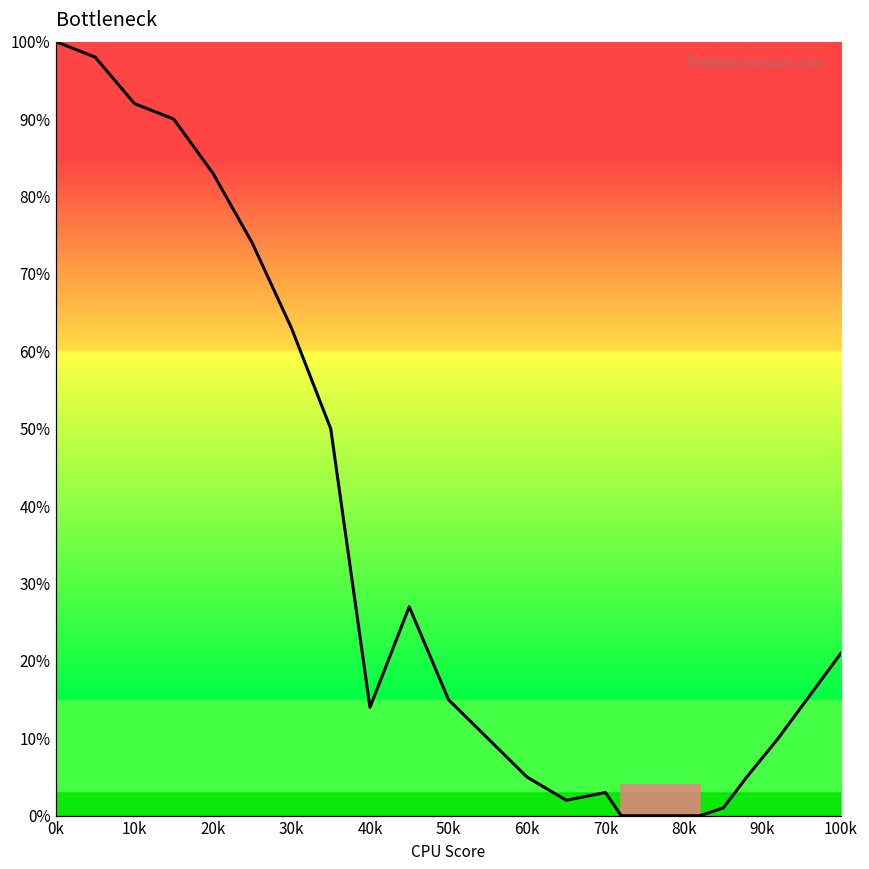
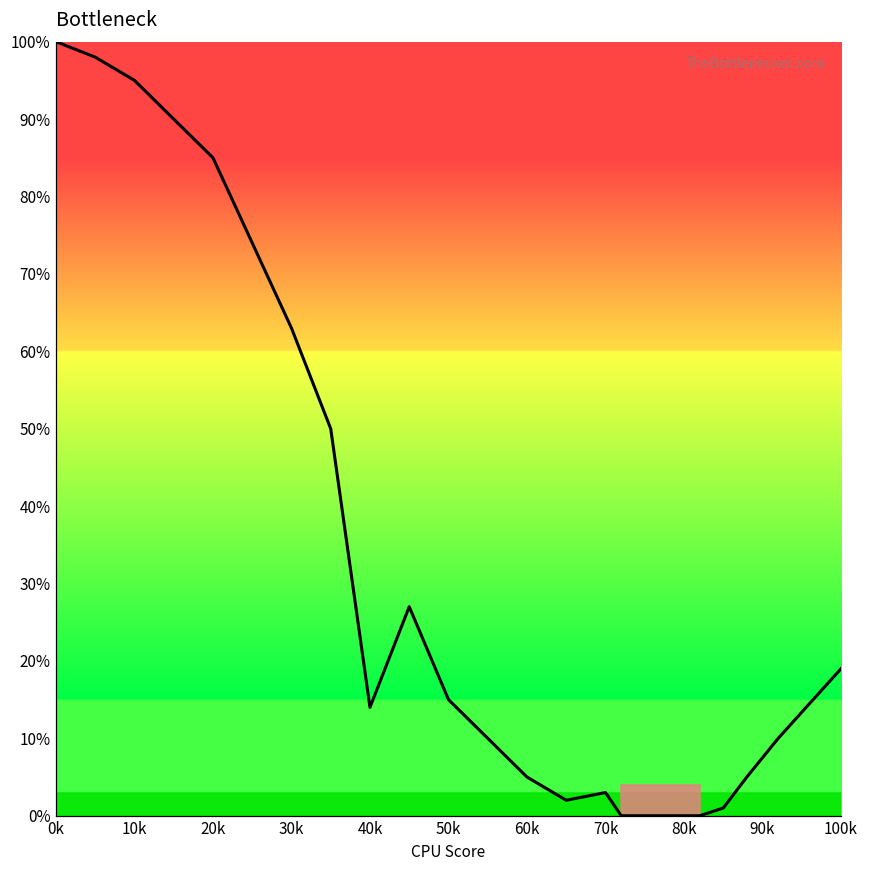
  {
    "0k": "100%",
-   "10k": "92%",
-   "20k": "83%",
+   "10k": "95%",
+   "20k": "85%",
    "30k": "63%",
    "40k": "14%",
    "50k": "15%",
    "60k": "5%",
-   "100k": "21%"
+   "100k": "19%"
  }
